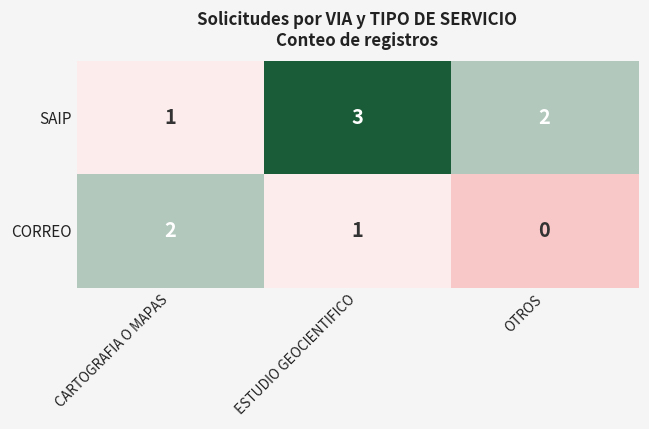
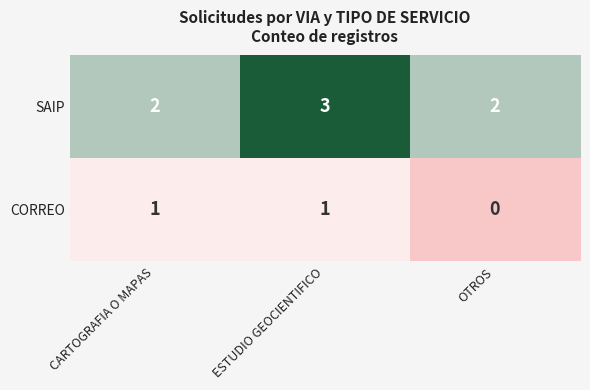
  {
    "SAIP": {
-     "CARTOGRAFIA O MAPAS": 1,
+     "CARTOGRAFIA O MAPAS": 2,
      "ESTUDIO GEOCIENTIFICO": 3,
      "OTROS": 2
    },
    "CORREO": {
-     "CARTOGRAFIA O MAPAS": 2,
+     "CARTOGRAFIA O MAPAS": 1,
      "ESTUDIO GEOCIENTIFICO": 1,
      "OTROS": 0
    }
  }
